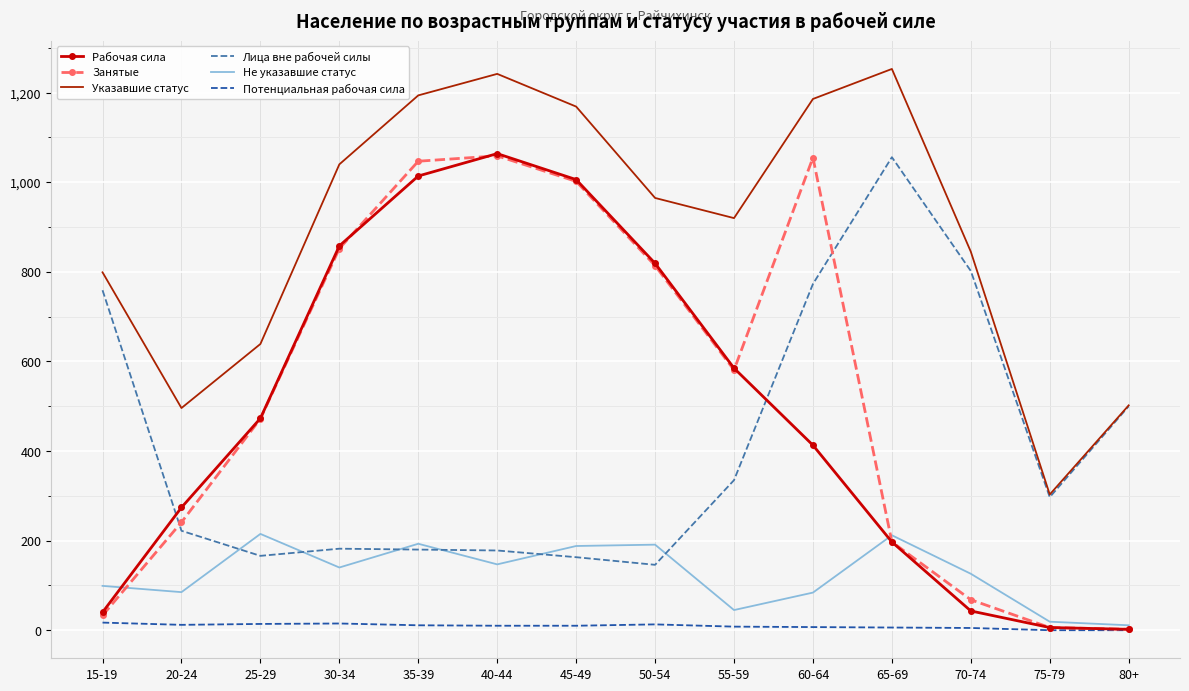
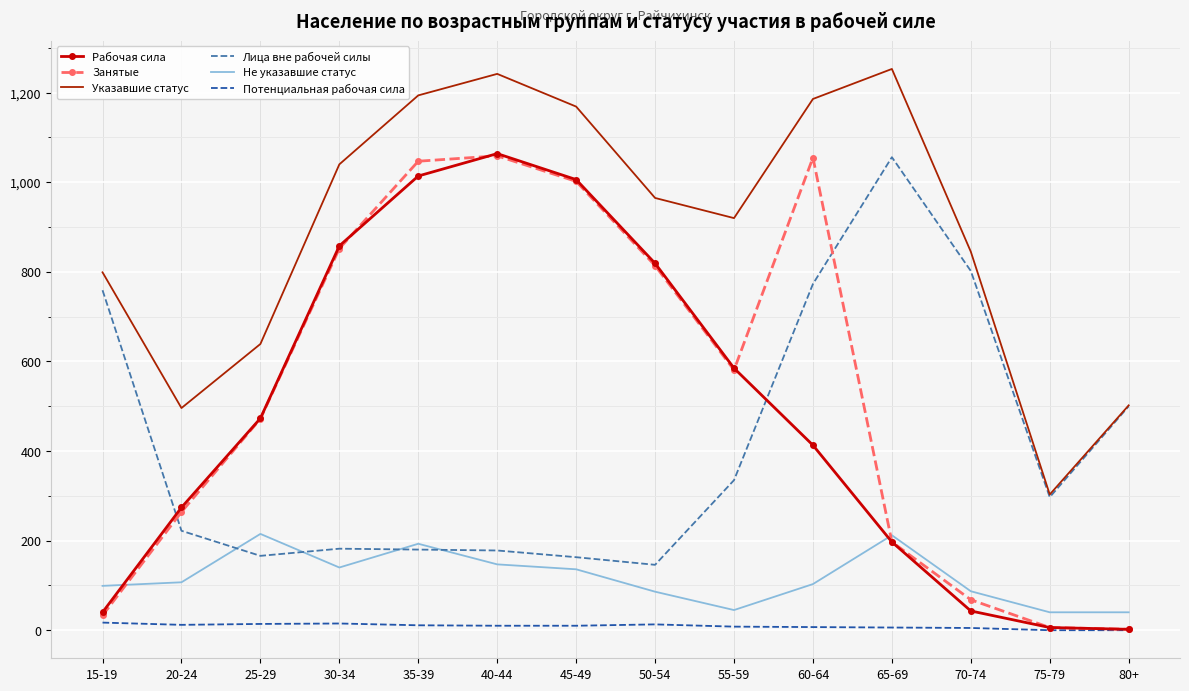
  {
    "Занятые": {
      "15-19": "30",
-     "20-24": "240",
+     "20-24": "260",
      "30-34": "850",
      "35-39": "1,050",
      "60-64": "1,060",
      "70-74": "70"
    },
    "Не указавшие статус": {
      "15-19": "100",
-     "20-24": "90",
+     "20-24": "110",
      "25-29": "220",
      "30-34": "140",
      "35-39": "190",
      "40-44": "150",
-     "45-49": "190",
-     "50-54": "190",
+     "45-49": "140",
+     "50-54": "90",
      "55-59": "50",
-     "60-64": "80",
+     "60-64": "100",
      "65-69": "210",
-     "70-74": "130",
-     "75-79": "20",
-     "80+": "10"
+     "70-74": "90",
+     "75-79": "40",
+     "80+": "40"
    }
  }
